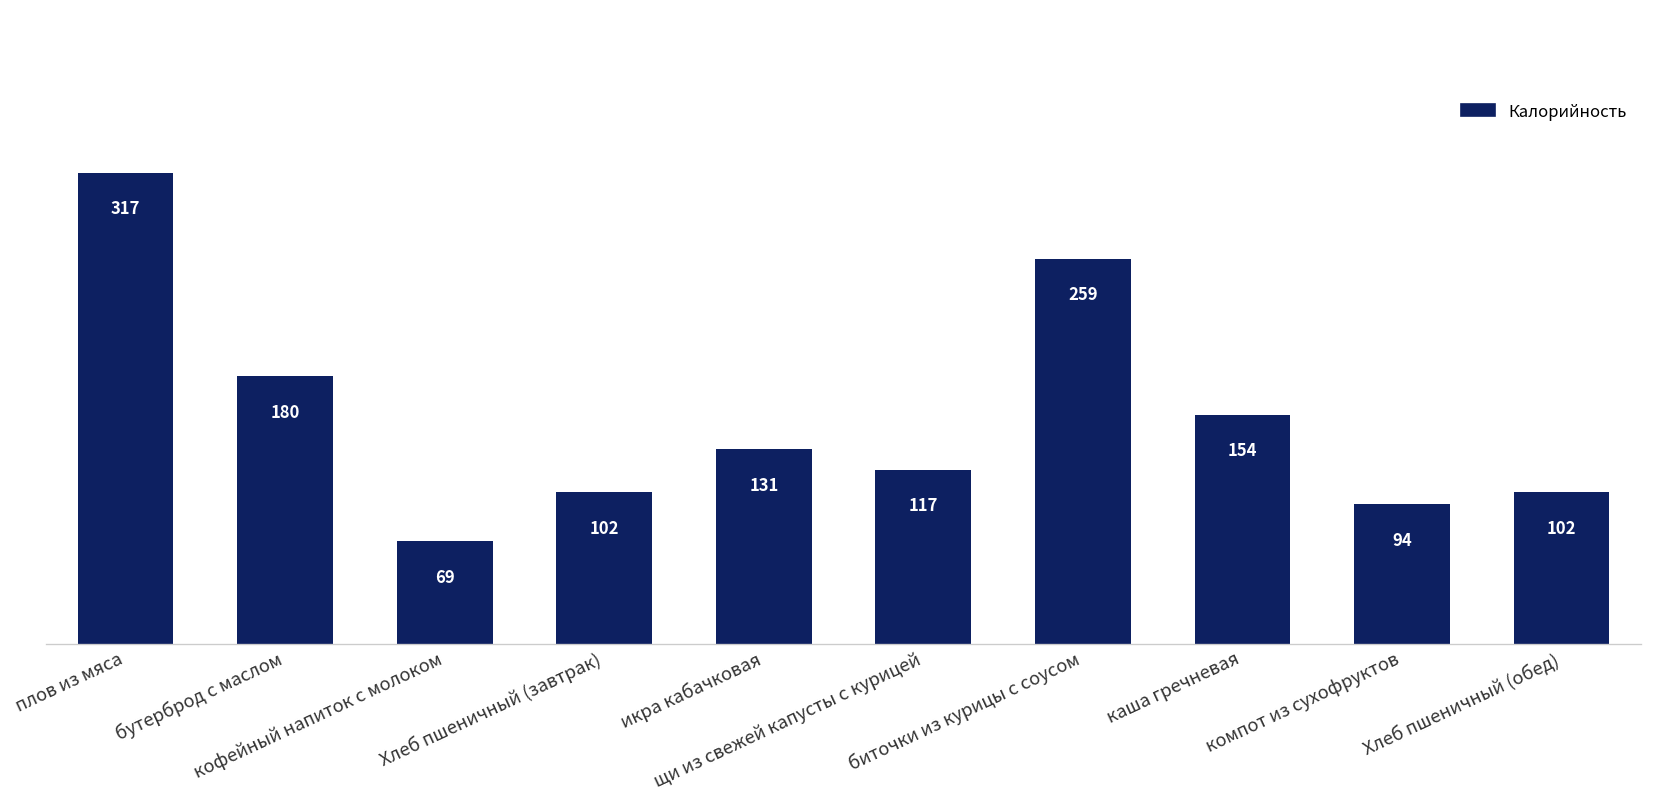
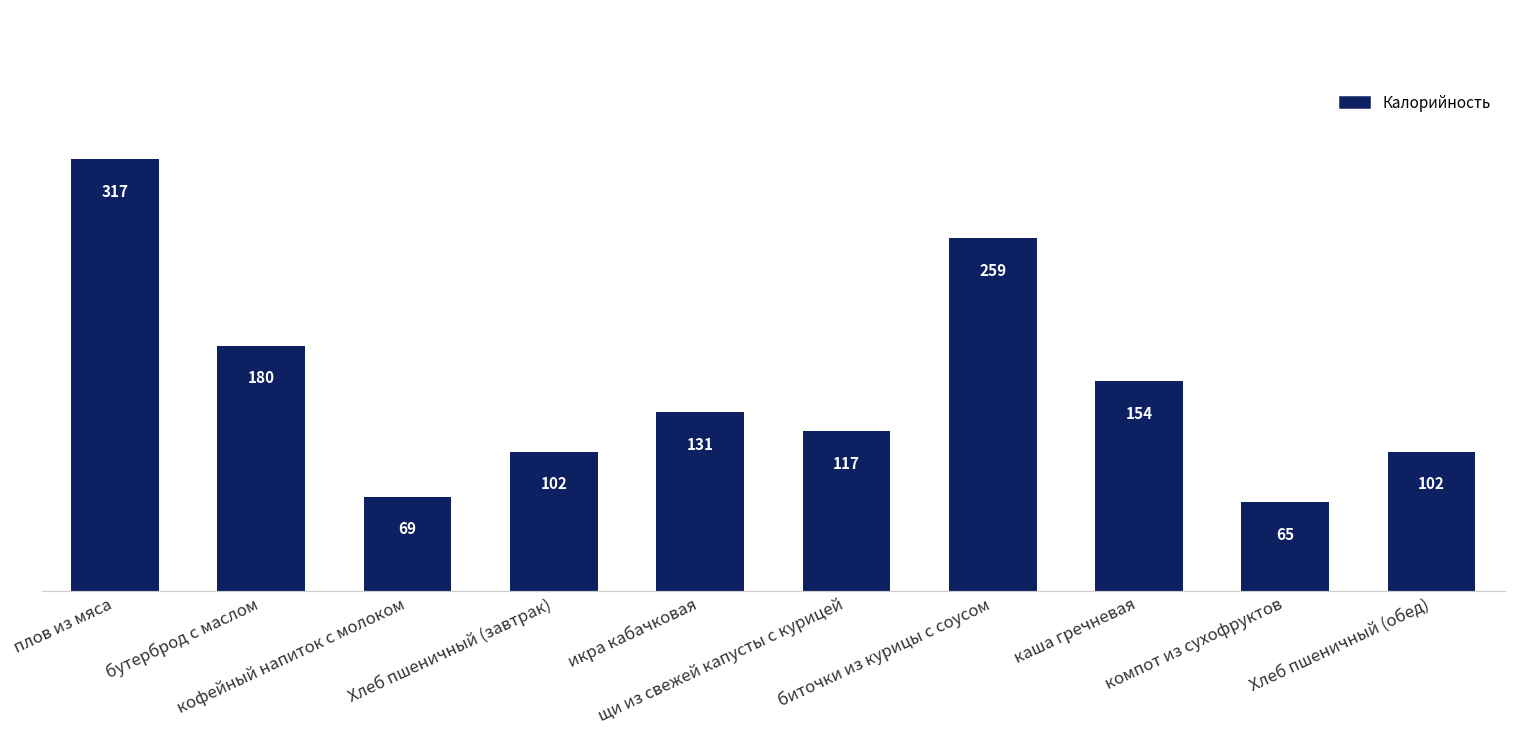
  {
    "плов из мяса": 317,
    "бутерброд с маслом": 180,
    "кофейный напиток с молоком": 69,
    "Хлеб пшеничный (завтрак)": 102,
    "икра кабачковая": 131,
    "щи из свежей капусты с курицей": 117,
    "биточки из курицы с соусом": 259,
    "каша гречневая": 154,
-   "компот из сухофруктов": 94,
+   "компот из сухофруктов": 65,
    "Хлеб пшеничный (обед)": 102
  }
